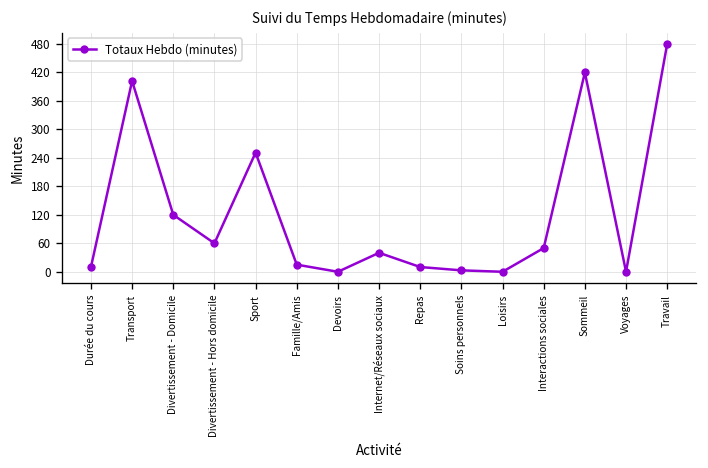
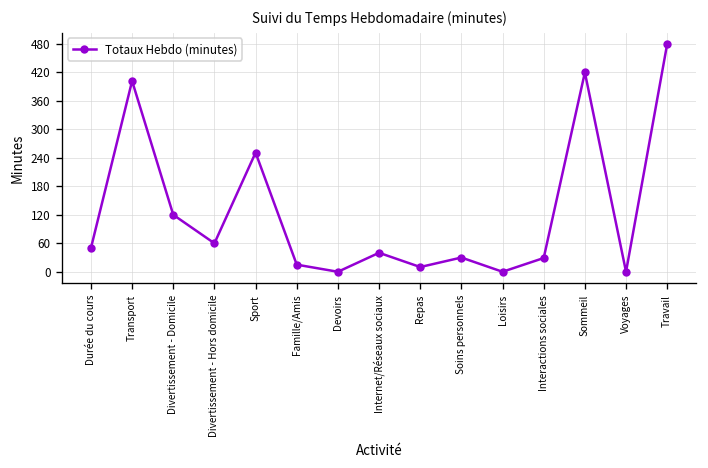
  {
-   "Durée du cours": 10,
+   "Durée du cours": 50,
    "Transport": 400,
    "Divertissement - Domicile": 120,
    "Divertissement - Hors domicile": 60,
    "Sport": 250,
    "Famille/Amis": 20,
    "Devoirs": 0,
    "Internet/Réseaux sociaux": 40,
    "Repas": 10,
-   "Soins personnels": 0,
+   "Soins personnels": 30,
    "Loisirs": 0,
-   "Interactions sociales": 50,
+   "Interactions sociales": 30,
    "Sommeil": 420,
    "Voyages": 0,
    "Travail": 480
  }
